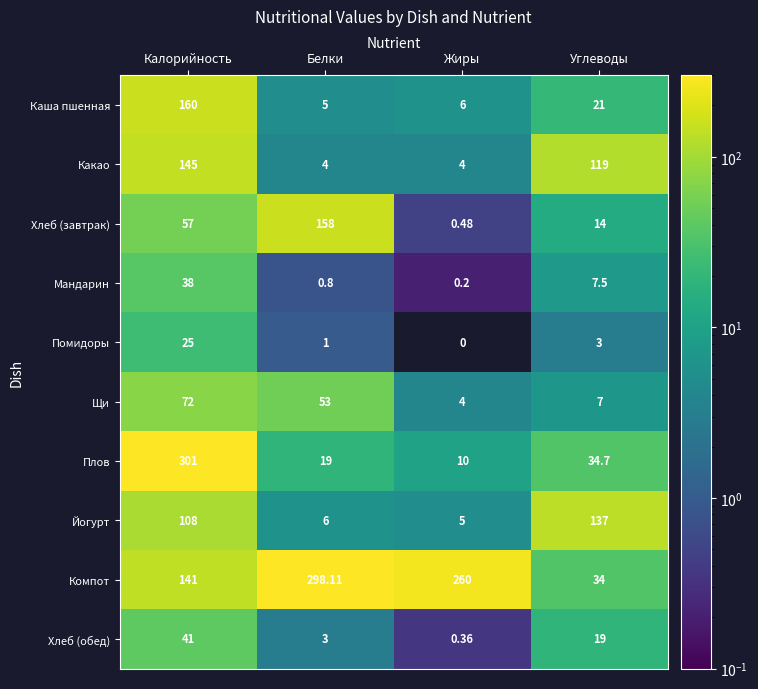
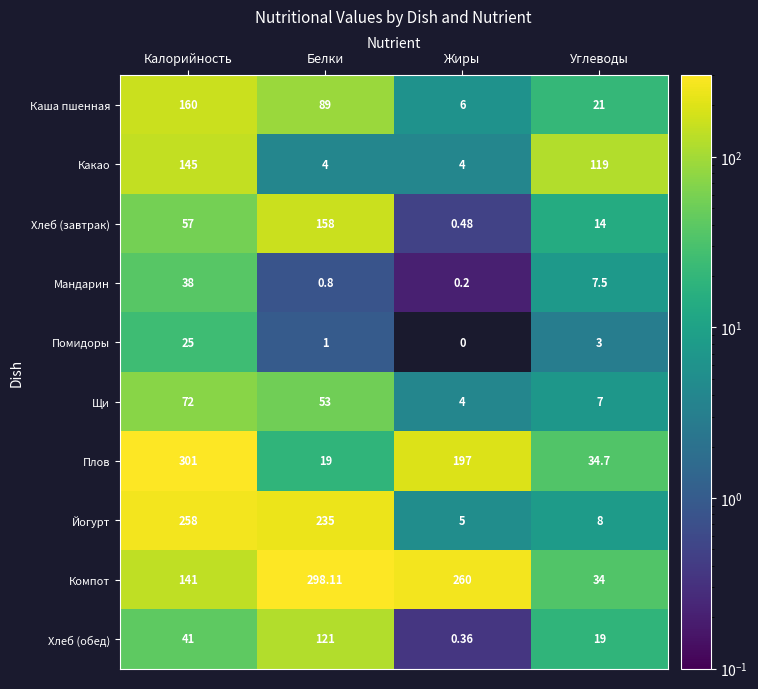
  {
    "Каша пшенная": {
      "Калорийность": 160,
-     "Белки": 5,
+     "Белки": 89,
      "Жиры": 6,
      "Углеводы": 21
    },
    "Какао": {
      "Калорийность": 145,
      "Белки": 4,
      "Жиры": 4,
      "Углеводы": 119
    },
    "Хлеб (завтрак)": {
      "Калорийность": 57,
      "Белки": 158,
      "Жиры": 0.48,
      "Углеводы": 14
    },
    "Мандарин": {
      "Калорийность": 38,
      "Белки": 0.8,
      "Жиры": 0.2,
      "Углеводы": 7.5
    },
    "Помидоры": {
      "Калорийность": 25,
      "Белки": 1,
      "Жиры": 0,
      "Углеводы": 3
    },
    "Щи": {
      "Калорийность": 72,
      "Белки": 53,
      "Жиры": 4,
      "Углеводы": 7
    },
    "Плов": {
      "Калорийность": 301,
      "Белки": 19,
-     "Жиры": 10,
+     "Жиры": 197,
      "Углеводы": 34.7
    },
    "Йогурт": {
-     "Калорийность": 108,
-     "Белки": 6,
+     "Калорийность": 258,
+     "Белки": 235,
      "Жиры": 5,
-     "Углеводы": 137
+     "Углеводы": 8
    },
    "Компот": {
      "Калорийность": 141,
      "Белки": 298.11,
      "Жиры": 260,
      "Углеводы": 34
    },
    "Хлеб (обед)": {
      "Калорийность": 41,
-     "Белки": 3,
+     "Белки": 121,
      "Жиры": 0.36,
      "Углеводы": 19
    }
  }
